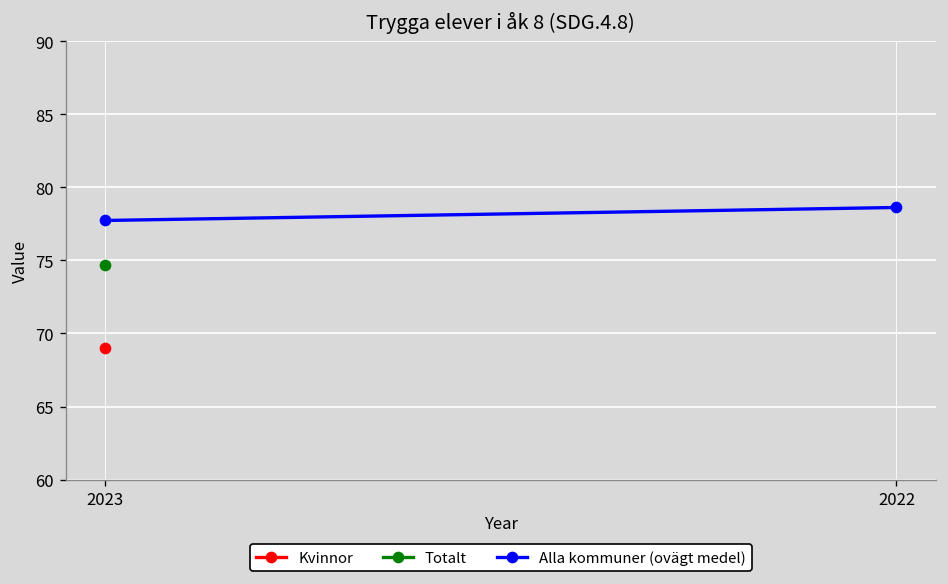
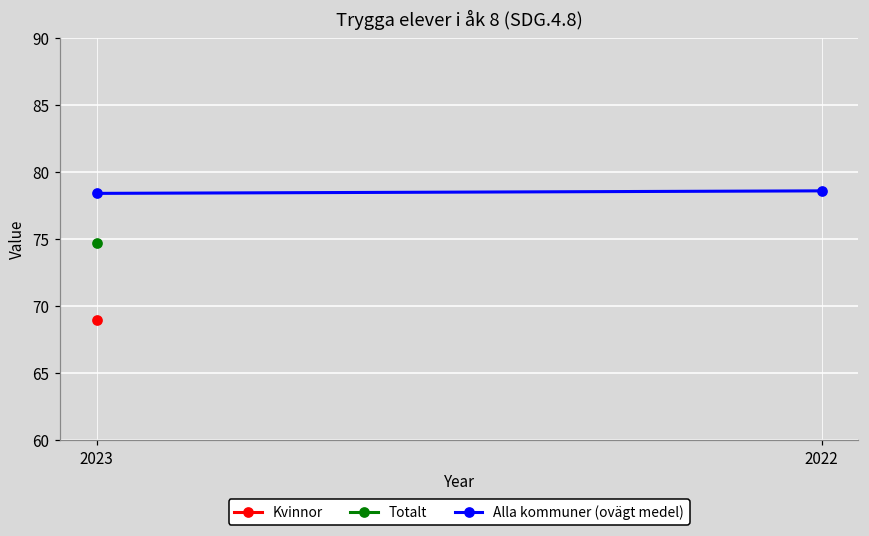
  {
    "Kvinnor": {
      "2023": 69.0
    },
    "Totalt": {
      "2023": 74.7
    },
    "Alla kommuner (ovägt medel)": {
-     "2023": 77.7,
+     "2023": 78.4,
      "2022": 78.6
    }
  }
